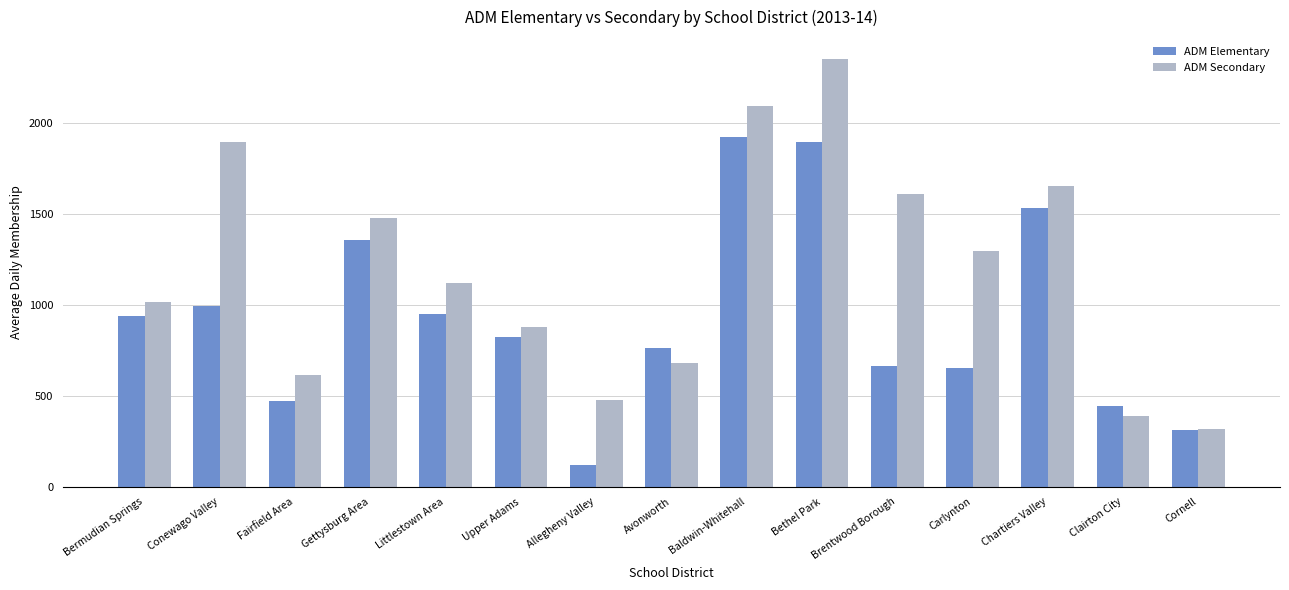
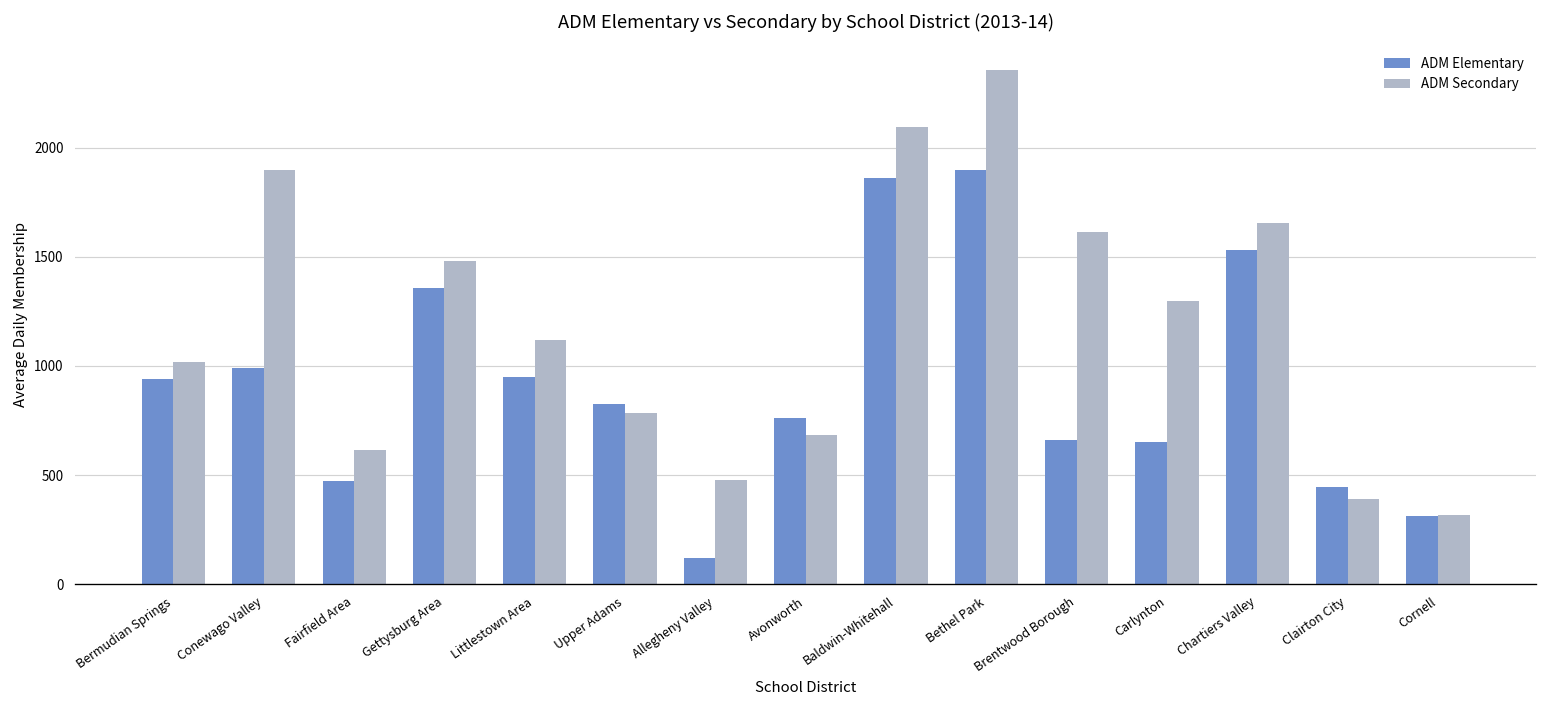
  {
    "ADM Elementary": {
      "Bermudian Springs": 940,
      "Conewago Valley": 990,
      "Fairfield Area": 470,
      "Gettysburg Area": 1360,
      "Littlestown Area": 950,
      "Upper Adams": 820,
      "Allegheny Valley": 120,
      "Avonworth": 760,
-     "Baldwin-Whitehall": 1920,
+     "Baldwin-Whitehall": 1860,
      "Bethel Park": 1900,
      "Brentwood Borough": 660,
      "Carlynton": 650,
      "Chartiers Valley": 1530,
      "Clairton City": 440,
      "Cornell": 310
    },
    "ADM Secondary": {
      "Bermudian Springs": 1020,
      "Conewago Valley": 1900,
      "Fairfield Area": 610,
      "Gettysburg Area": 1480,
      "Littlestown Area": 1120,
-     "Upper Adams": 880,
+     "Upper Adams": 780,
      "Allegheny Valley": 480,
      "Avonworth": 680,
      "Baldwin-Whitehall": 2090,
      "Bethel Park": 2360,
      "Brentwood Borough": 1610,
      "Carlynton": 1300,
      "Chartiers Valley": 1650,
      "Clairton City": 390,
      "Cornell": 320
    }
  }
